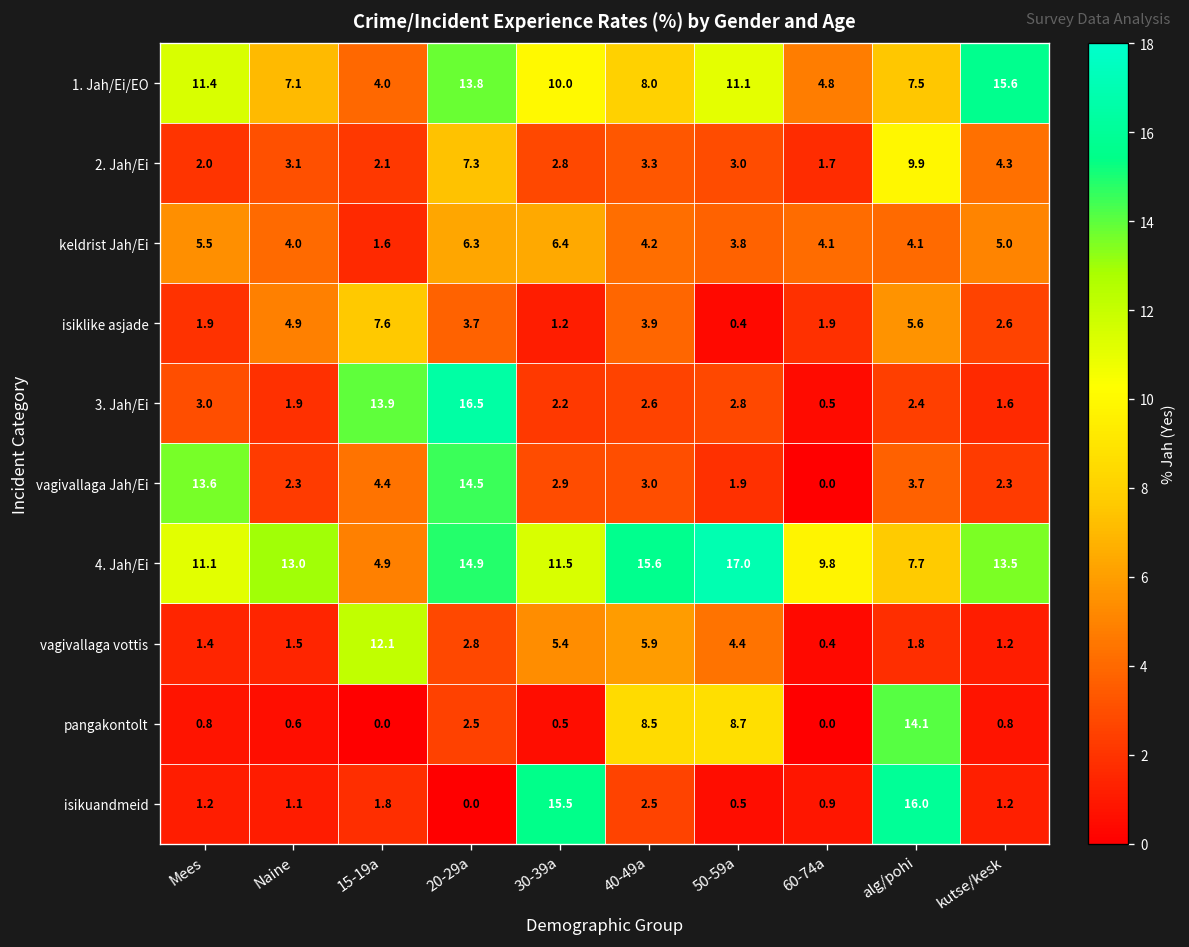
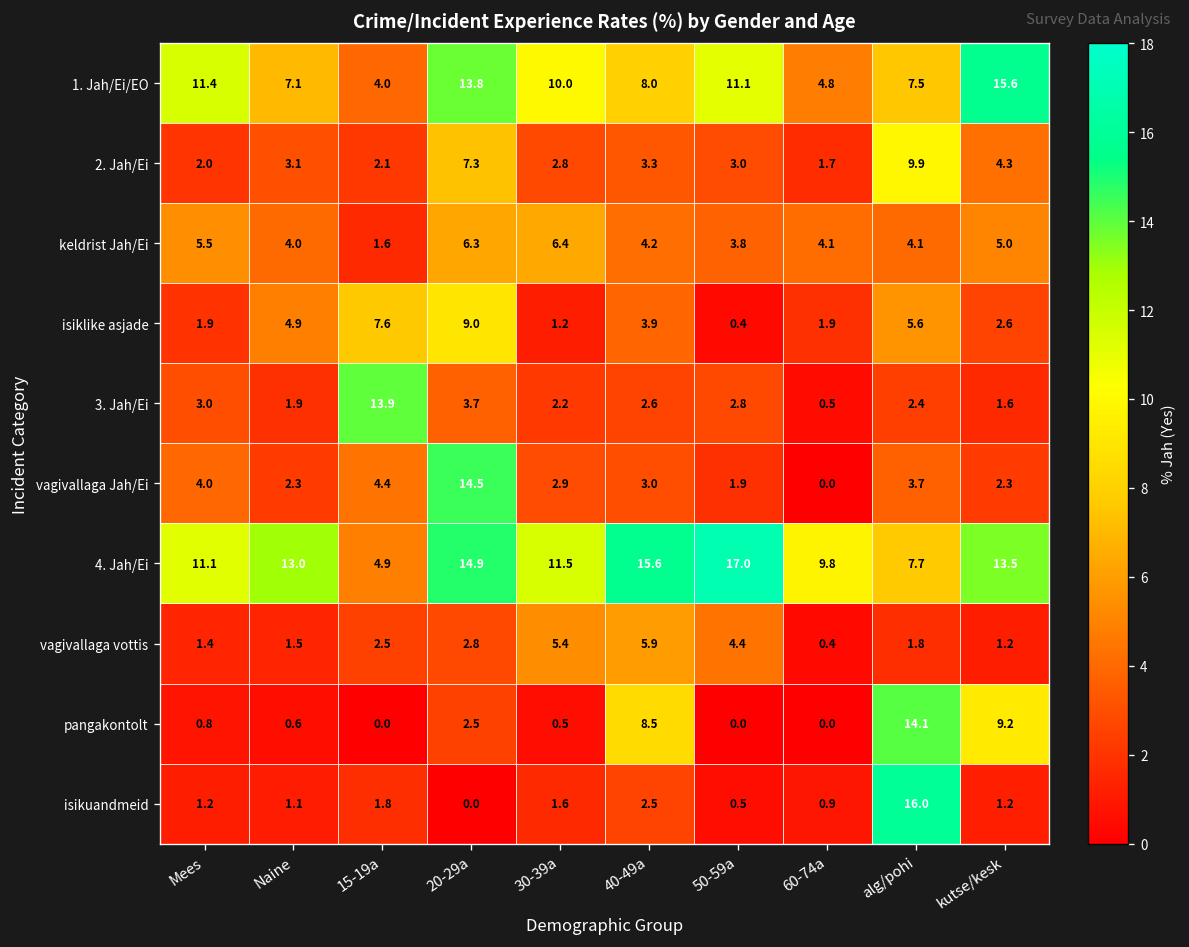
  {
    "1. Jah/Ei/EO": {
      "Mees": 11.4,
      "Naine": 7.1,
      "15-19a": 4.0,
      "20-29a": 13.8,
      "30-39a": 10.0,
      "40-49a": 8.0,
      "50-59a": 11.1,
      "60-74a": 4.8,
      "alg/pohi": 7.5,
      "kutse/kesk": 15.6
    },
    "2. Jah/Ei": {
      "Mees": 2.0,
      "Naine": 3.1,
      "15-19a": 2.1,
      "20-29a": 7.3,
      "30-39a": 2.8,
      "40-49a": 3.3,
      "50-59a": 3.0,
      "60-74a": 1.7,
      "alg/pohi": 9.9,
      "kutse/kesk": 4.3
    },
    "keldrist Jah/Ei": {
      "Mees": 5.5,
      "Naine": 4.0,
      "15-19a": 1.6,
      "20-29a": 6.3,
      "30-39a": 6.4,
      "40-49a": 4.2,
      "50-59a": 3.8,
      "60-74a": 4.1,
      "alg/pohi": 4.1,
      "kutse/kesk": 5.0
    },
    "isiklike asjade": {
      "Mees": 1.9,
      "Naine": 4.9,
      "15-19a": 7.6,
-     "20-29a": 3.7,
+     "20-29a": 9.0,
      "30-39a": 1.2,
      "40-49a": 3.9,
      "50-59a": 0.4,
      "60-74a": 1.9,
      "alg/pohi": 5.6,
      "kutse/kesk": 2.6
    },
    "3. Jah/Ei": {
      "Mees": 3.0,
      "Naine": 1.9,
      "15-19a": 13.9,
-     "20-29a": 16.5,
+     "20-29a": 3.7,
      "30-39a": 2.2,
      "40-49a": 2.6,
      "50-59a": 2.8,
      "60-74a": 0.5,
      "alg/pohi": 2.4,
      "kutse/kesk": 1.6
    },
    "vagivallaga Jah/Ei": {
-     "Mees": 13.6,
+     "Mees": 4.0,
      "Naine": 2.3,
      "15-19a": 4.4,
      "20-29a": 14.5,
      "30-39a": 2.9,
      "40-49a": 3.0,
      "50-59a": 1.9,
      "60-74a": 0.0,
      "alg/pohi": 3.7,
      "kutse/kesk": 2.3
    },
    "4. Jah/Ei": {
      "Mees": 11.1,
      "Naine": 13.0,
      "15-19a": 4.9,
      "20-29a": 14.9,
      "30-39a": 11.5,
      "40-49a": 15.6,
      "50-59a": 17.0,
      "60-74a": 9.8,
      "alg/pohi": 7.7,
      "kutse/kesk": 13.5
    },
    "vagivallaga vottis": {
      "Mees": 1.4,
      "Naine": 1.5,
-     "15-19a": 12.1,
+     "15-19a": 2.5,
      "20-29a": 2.8,
      "30-39a": 5.4,
      "40-49a": 5.9,
      "50-59a": 4.4,
      "60-74a": 0.4,
      "alg/pohi": 1.8,
      "kutse/kesk": 1.2
    },
    "pangakontolt": {
      "Mees": 0.8,
      "Naine": 0.6,
      "15-19a": 0.0,
      "20-29a": 2.5,
      "30-39a": 0.5,
      "40-49a": 8.5,
-     "50-59a": 8.7,
+     "50-59a": 0.0,
      "60-74a": 0.0,
      "alg/pohi": 14.1,
-     "kutse/kesk": 0.8
+     "kutse/kesk": 9.2
    },
    "isikuandmeid": {
      "Mees": 1.2,
      "Naine": 1.1,
      "15-19a": 1.8,
      "20-29a": 0.0,
-     "30-39a": 15.5,
+     "30-39a": 1.6,
      "40-49a": 2.5,
      "50-59a": 0.5,
      "60-74a": 0.9,
      "alg/pohi": 16.0,
      "kutse/kesk": 1.2
    }
  }
